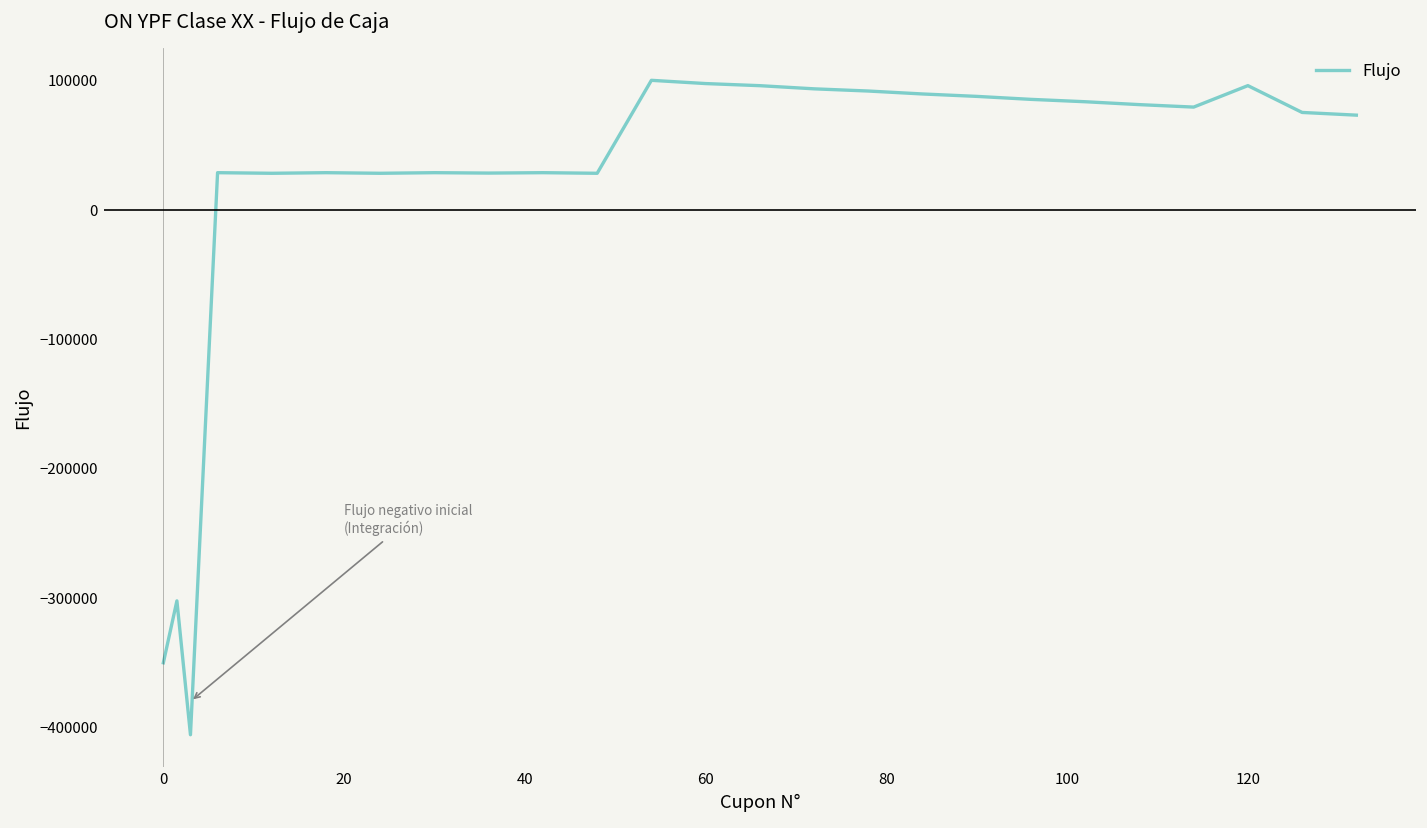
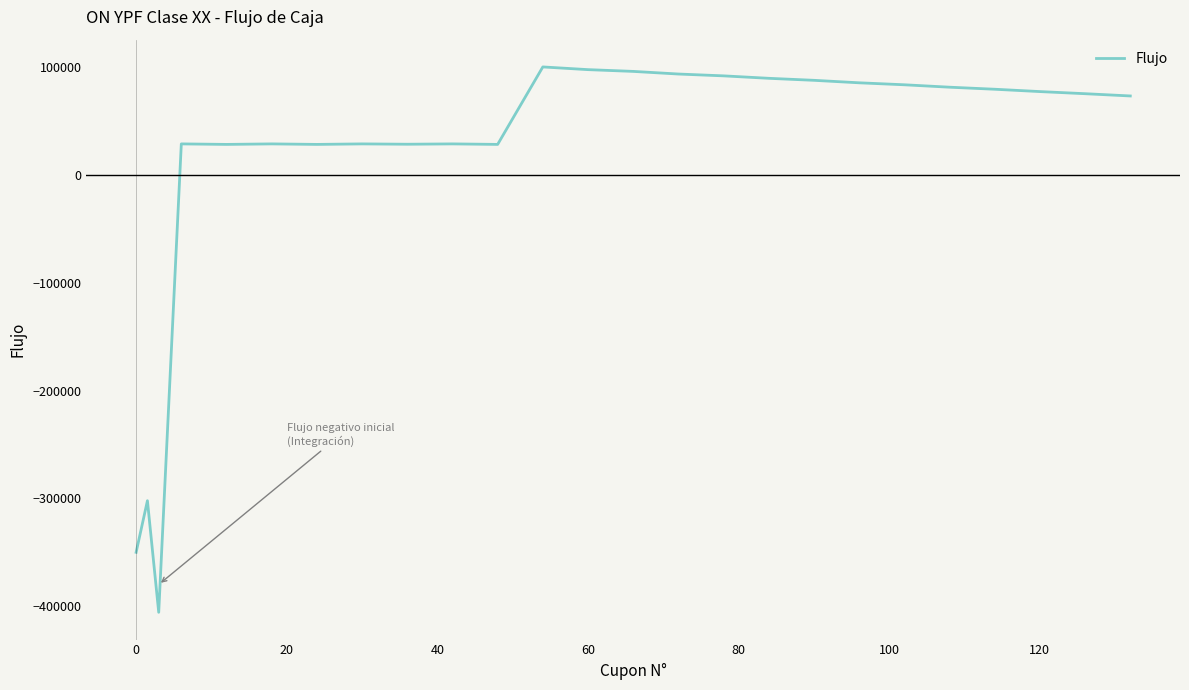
  {
    "0": -350000,
    "60": 98000,
-   "120": 96000
+   "120": 78000
  }
